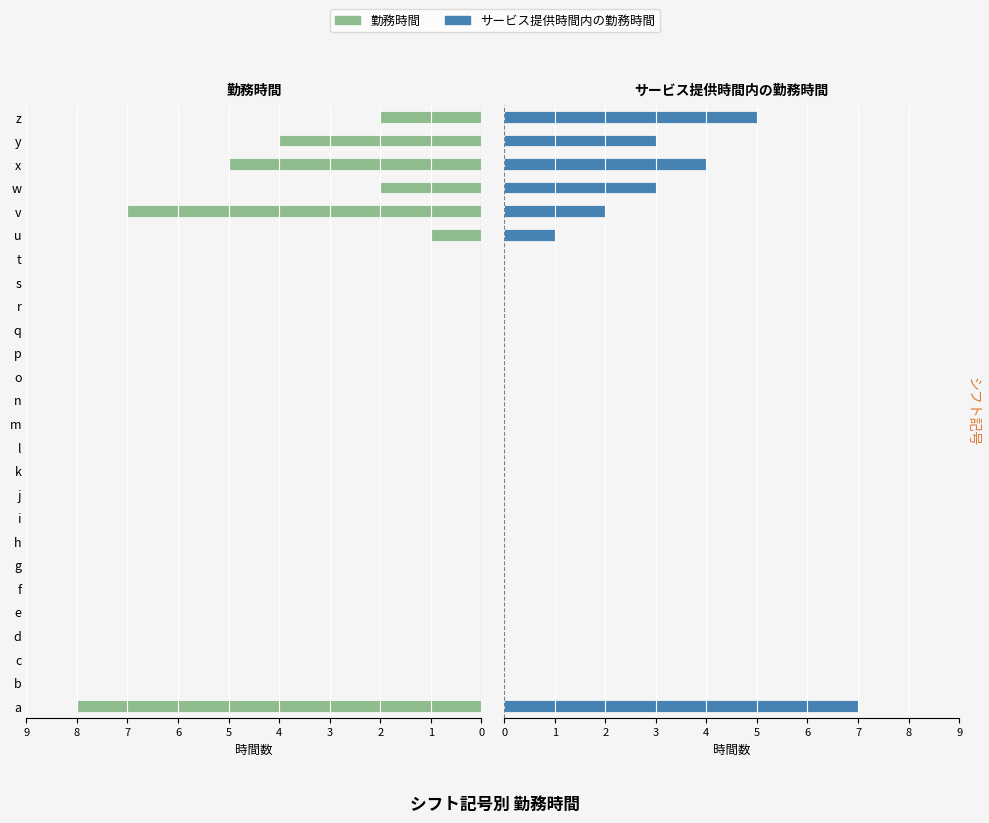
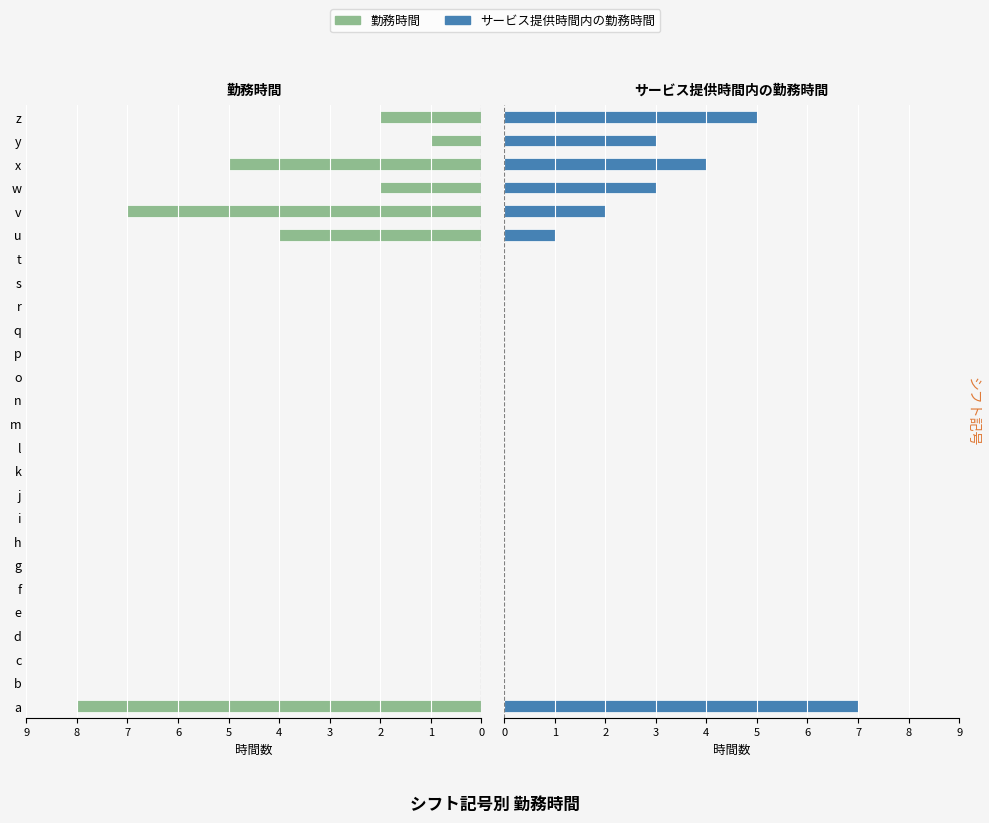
  {
    "勤務時間": {
      "z": 2,
-     "y": 4,
+     "y": 1,
      "x": 5,
      "w": 2,
      "v": 7,
-     "u": 1,
+     "u": 4,
      "t": 0,
      "s": 0,
      "r": 0,
      "q": 0,
      "p": 0,
      "o": 0,
      "n": 0,
      "m": 0,
      "l": 0,
      "k": 0,
      "j": 0,
      "i": 0,
      "h": 0,
      "g": 0,
      "f": 0,
      "e": 0,
      "d": 0,
      "c": 0,
      "b": 0,
      "a": 8
    }
  }
